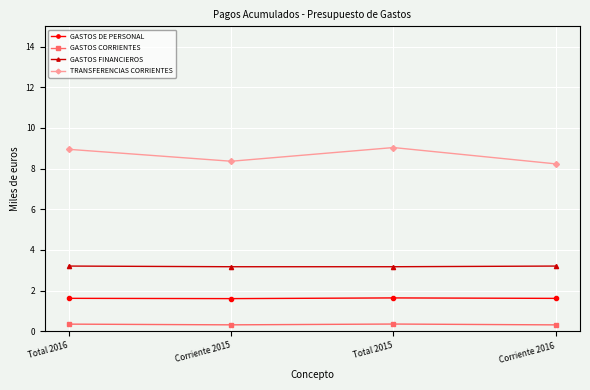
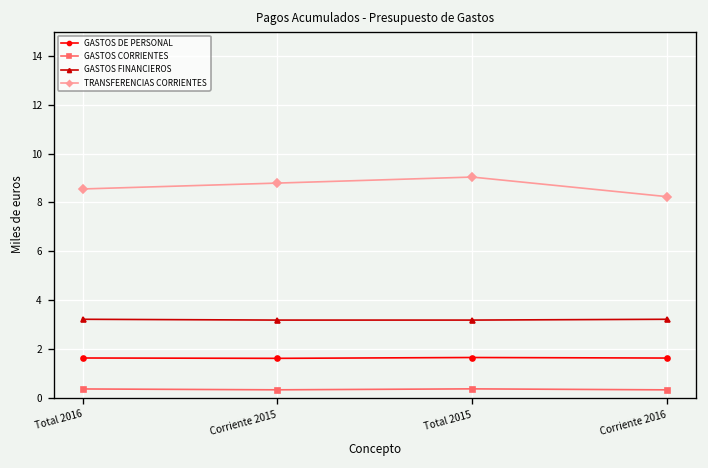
  {
    "GASTOS CORRIENTES": {
      "Total 2016": 0.4,
      "Corriente 2015": 0.3,
      "Total 2015": 0.4,
      "Corriente 2016": 0.3
    },
    "TRANSFERENCIAS CORRIENTES": {
-     "Total 2016": 8.9,
-     "Corriente 2015": 8.4,
+     "Total 2016": 8.5,
+     "Corriente 2015": 8.8,
      "Total 2015": 9.0,
      "Corriente 2016": 8.2
    }
  }
